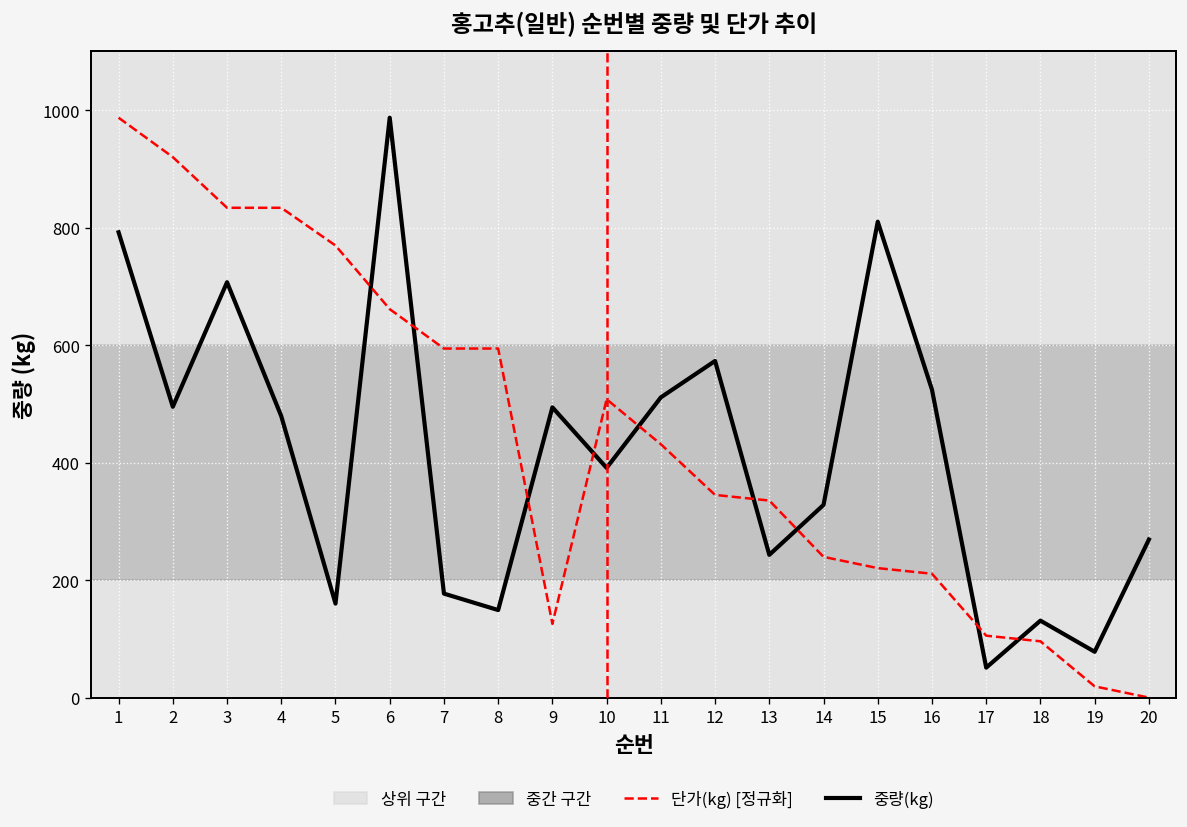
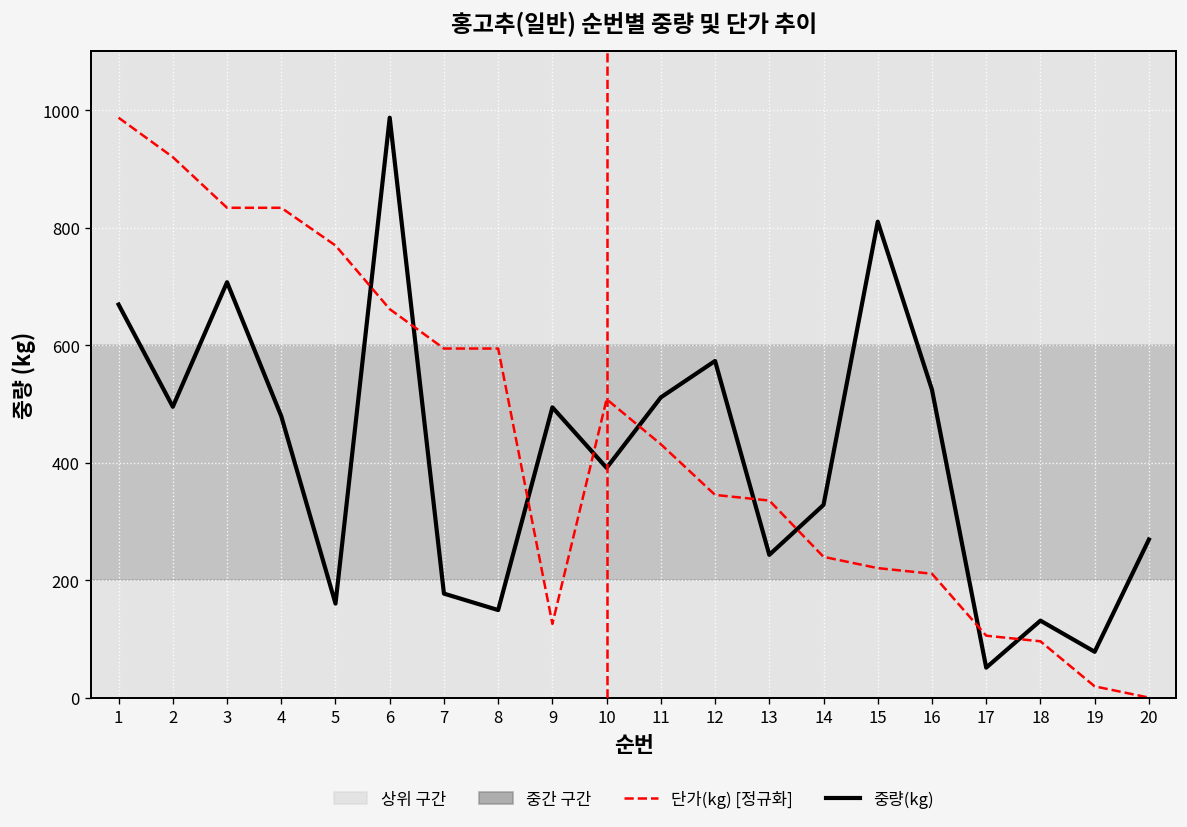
  {
    "중량(kg)": {
-     "1": 790,
+     "1": 670,
      "2": 500,
      "3": 710,
      "4": 480,
      "5": 160,
      "6": 990,
      "7": 180,
      "8": 150,
      "9": 490,
      "10": 390,
      "11": 510,
      "12": 570,
      "13": 240,
      "14": 330,
      "15": 810,
      "16": 520,
      "17": 50,
      "18": 130,
      "19": 80,
      "20": 270
    },
    "단가(kg) [정규화]": {
      "1": 990,
      "2": 920,
      "3": 830,
      "4": 830,
      "5": 770,
      "6": 660,
      "7": 590,
      "8": 590,
      "9": 130,
      "10": 510,
      "11": 430,
      "12": 340,
      "13": 340,
      "14": 240,
      "15": 220,
      "16": 210,
      "17": 110,
      "18": 100,
      "19": 20,
      "20": 0
    }
  }
